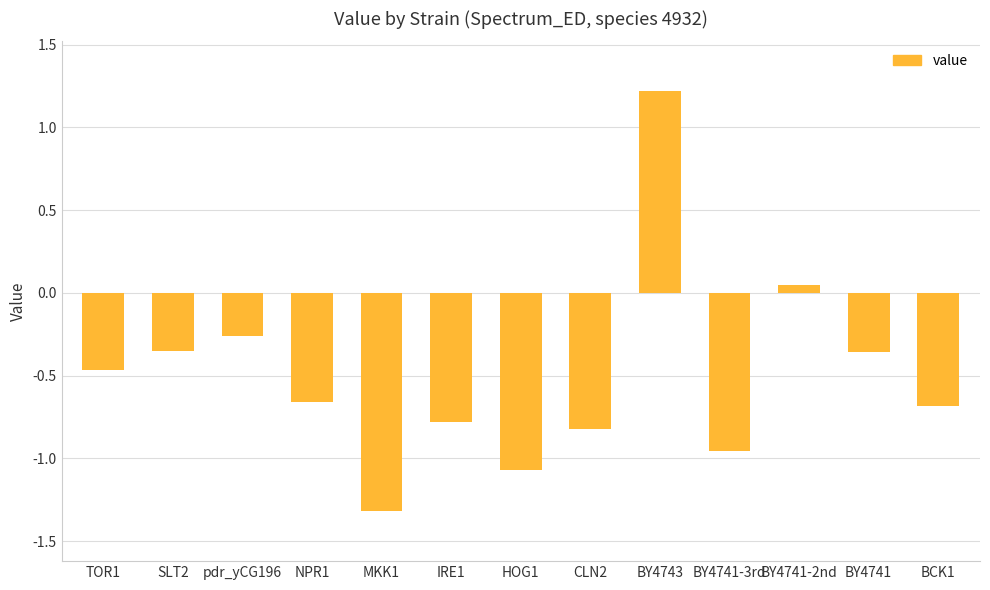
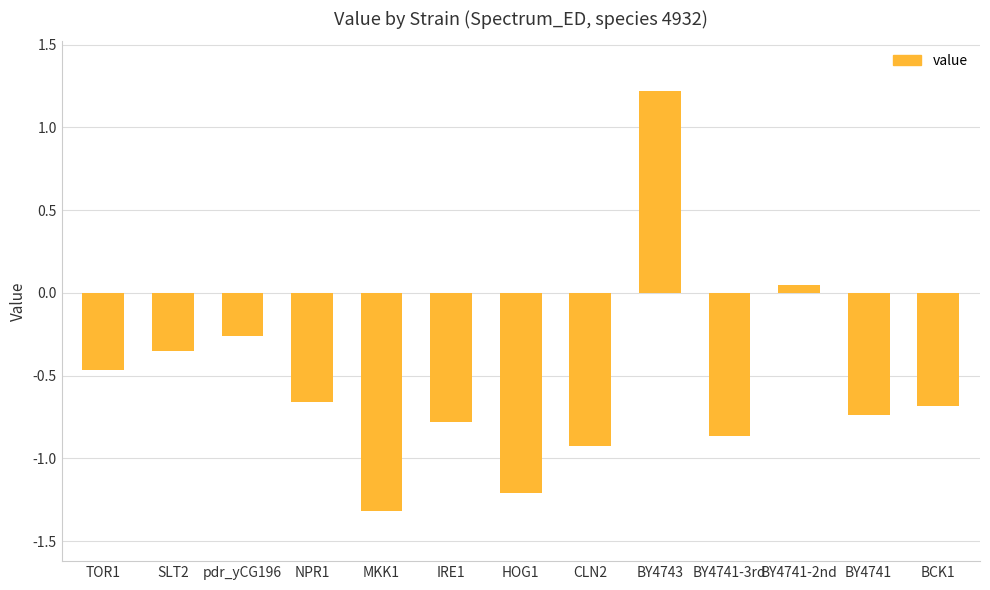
  {
    "TOR1": -0.47,
    "SLT2": -0.35,
    "pdr_yCG196": -0.26,
    "NPR1": -0.66,
    "MKK1": -1.32,
    "IRE1": -0.78,
-   "HOG1": -1.07,
-   "CLN2": -0.82,
+   "HOG1": -1.21,
+   "CLN2": -0.92,
    "BY4743": 1.22,
-   "BY4741-3rd": -0.96,
+   "BY4741-3rd": -0.87,
    "BY4741-2nd": 0.05,
-   "BY4741": -0.36,
+   "BY4741": -0.74,
    "BCK1": -0.69
  }
